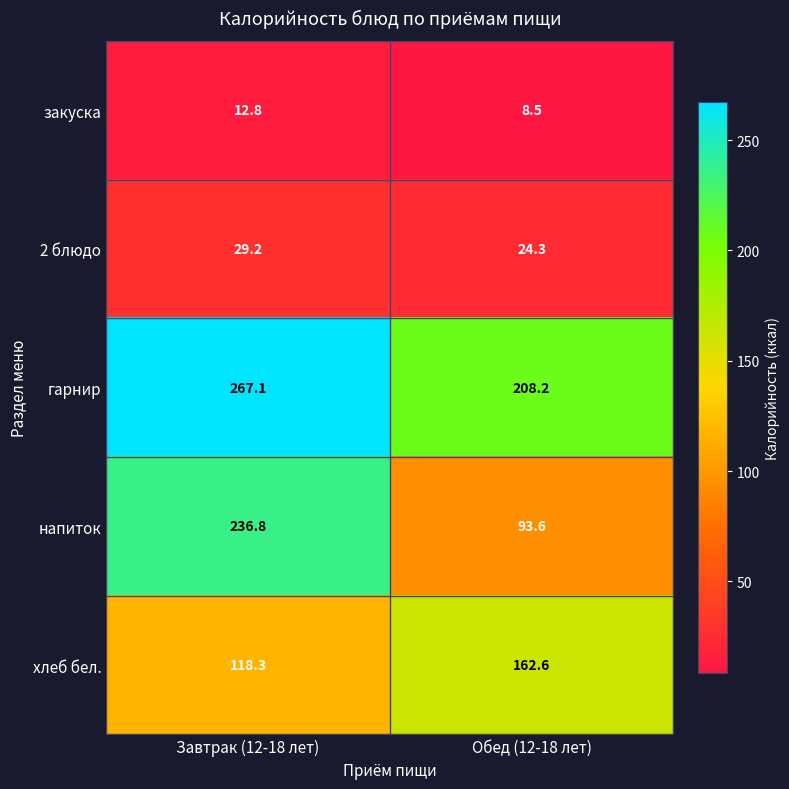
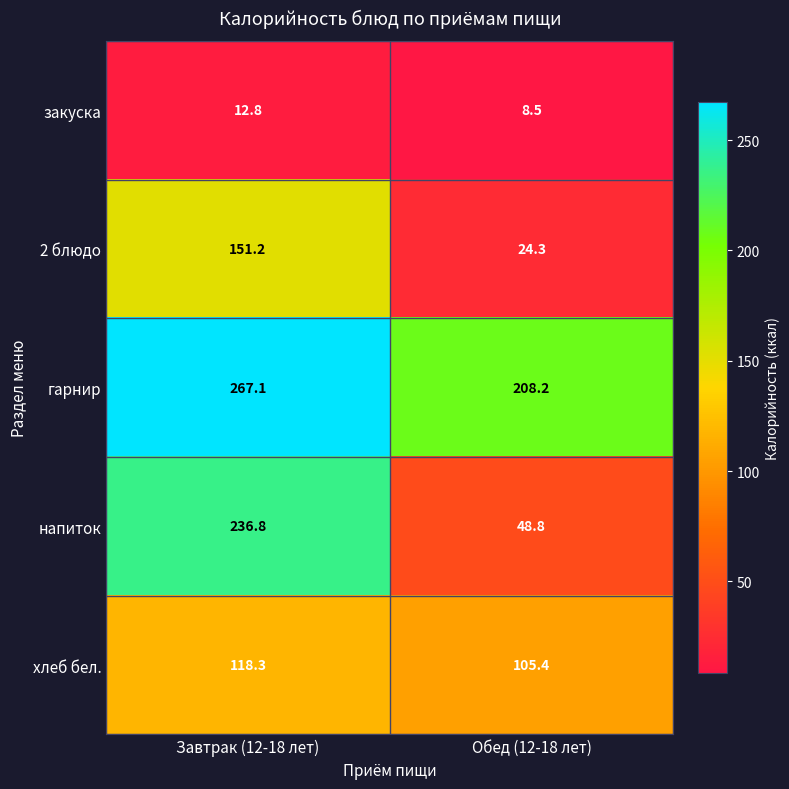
  {
    "закуска": {
      "Завтрак (12-18 лет)": 12.8,
      "Обед (12-18 лет)": 8.5
    },
    "2 блюдо": {
-     "Завтрак (12-18 лет)": 29.2,
+     "Завтрак (12-18 лет)": 151.2,
      "Обед (12-18 лет)": 24.3
    },
    "гарнир": {
      "Завтрак (12-18 лет)": 267.1,
      "Обед (12-18 лет)": 208.2
    },
    "напиток": {
      "Завтрак (12-18 лет)": 236.8,
-     "Обед (12-18 лет)": 93.6
+     "Обед (12-18 лет)": 48.8
    },
    "хлеб бел.": {
      "Завтрак (12-18 лет)": 118.3,
-     "Обед (12-18 лет)": 162.6
+     "Обед (12-18 лет)": 105.4
    }
  }
